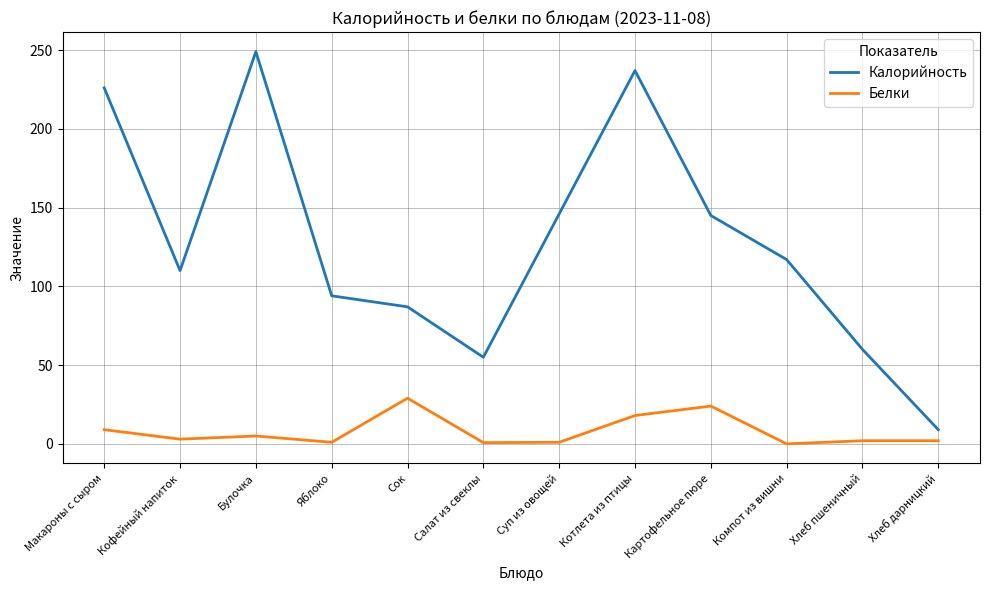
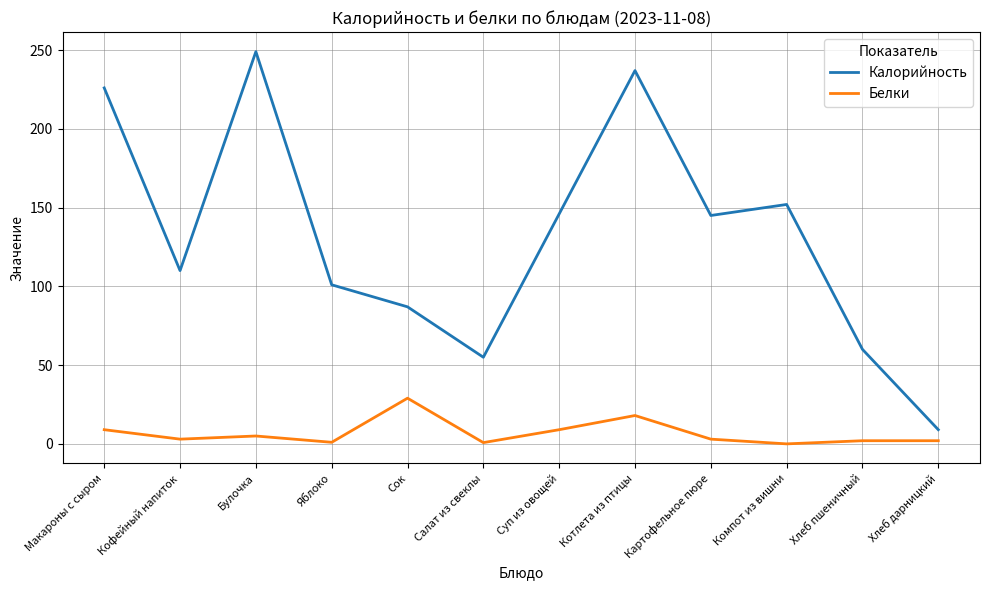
  {
    "Калорийность": {
      "Макароны с сыром": 226,
      "Кофейный напиток": 110,
      "Булочка": 249,
-     "Яблоко": 94,
+     "Яблоко": 101,
      "Сок": 87,
      "Салат из свеклы": 55,
      "Суп из овощей": 146,
      "Котлета из птицы": 237,
      "Картофельное пюре": 145,
-     "Компот из вишни": 117,
+     "Компот из вишни": 152,
      "Хлеб пшеничный": 60,
      "Хлеб дарницкий": 9
    },
    "Белки": {
      "Макароны с сыром": 9,
      "Кофейный напиток": 3,
      "Булочка": 5,
      "Яблоко": 1,
      "Сок": 29,
      "Салат из свеклы": 1,
-     "Суп из овощей": 1,
+     "Суп из овощей": 9,
      "Котлета из птицы": 18,
-     "Картофельное пюре": 24,
+     "Картофельное пюре": 3,
      "Компот из вишни": 0,
      "Хлеб пшеничный": 2,
      "Хлеб дарницкий": 2
    }
  }
